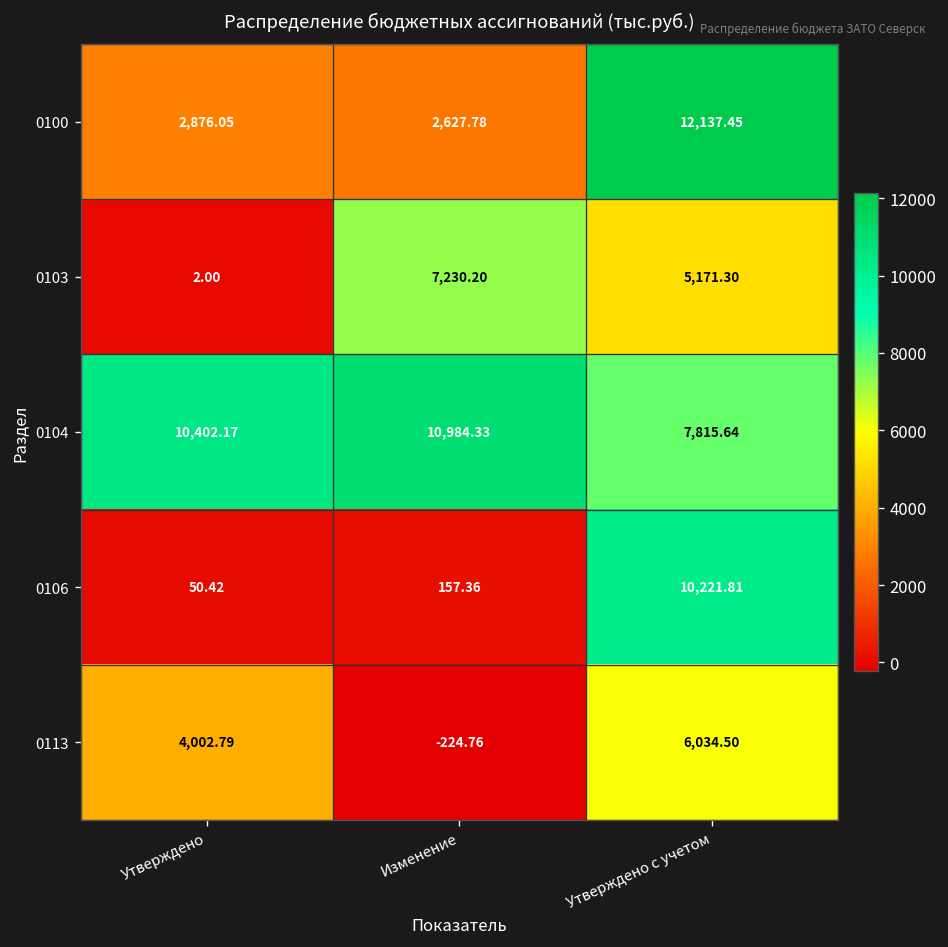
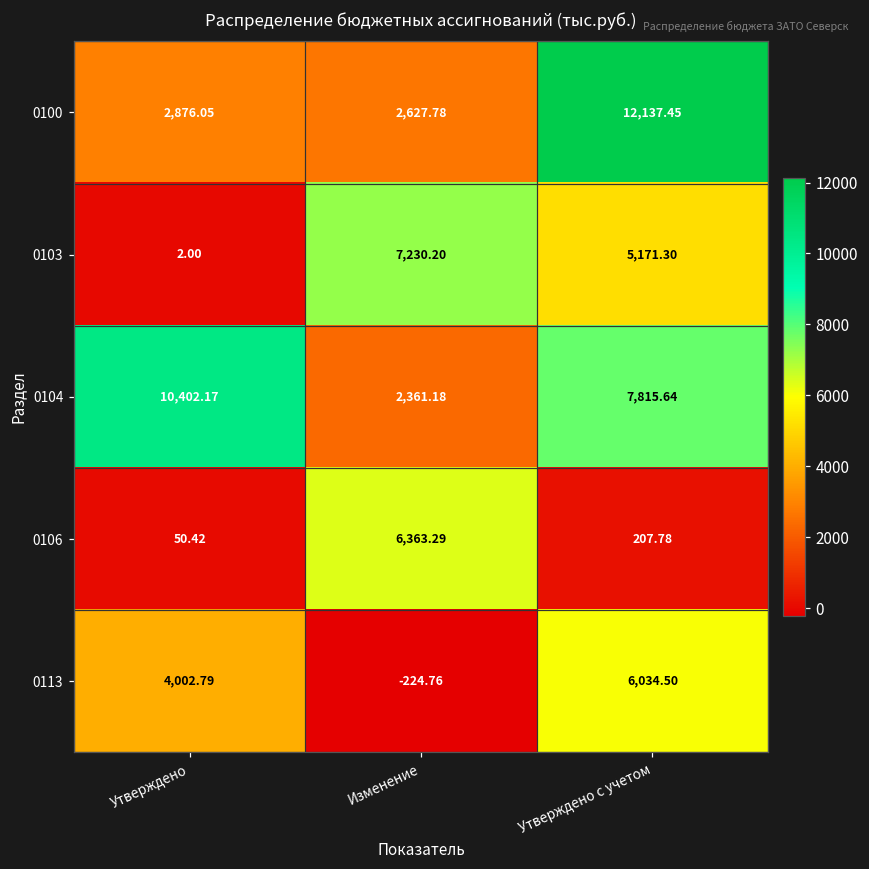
  {
    "0100": {
      "Утверждено": "2,876.05",
      "Изменение": "2,627.78",
      "Утверждено с учетом": "12,137.45"
    },
    "0103": {
      "Утверждено": "2.00",
      "Изменение": "7,230.20",
      "Утверждено с учетом": "5,171.30"
    },
    "0104": {
      "Утверждено": "10,402.17",
-     "Изменение": "10,984.33",
+     "Изменение": "2,361.18",
      "Утверждено с учетом": "7,815.64"
    },
    "0106": {
      "Утверждено": "50.42",
-     "Изменение": "157.36",
-     "Утверждено с учетом": "10,221.81"
+     "Изменение": "6,363.29",
+     "Утверждено с учетом": "207.78"
    },
    "0113": {
      "Утверждено": "4,002.79",
      "Изменение": "-224.76",
      "Утверждено с учетом": "6,034.50"
    }
  }
